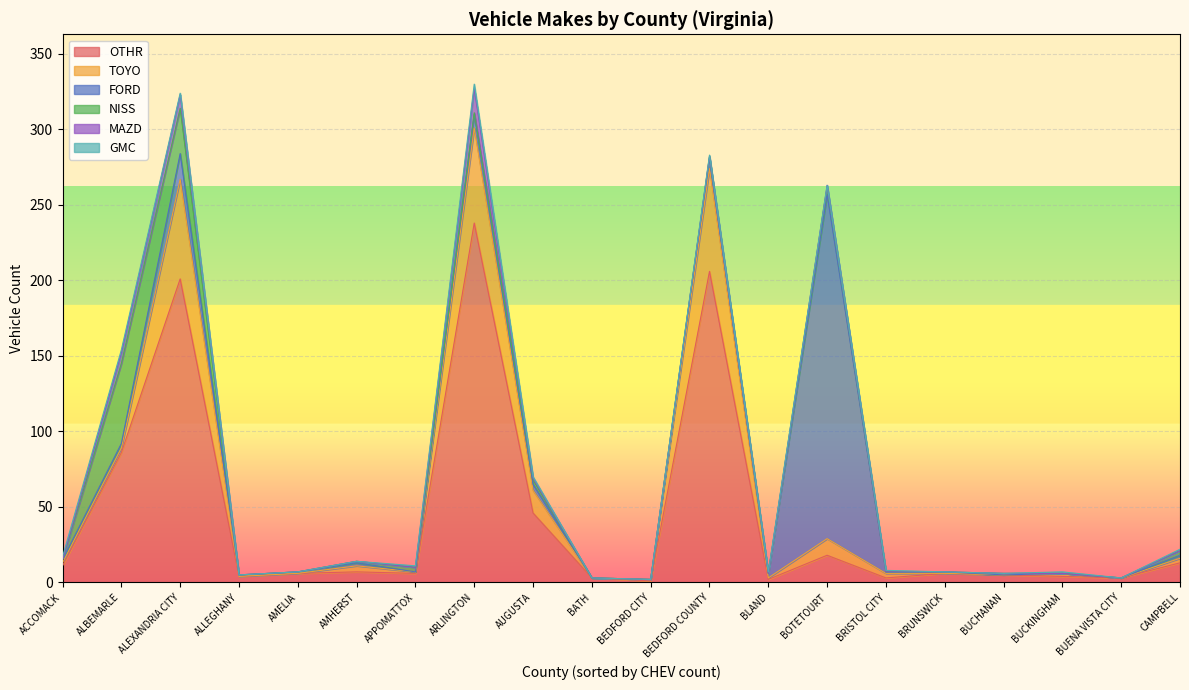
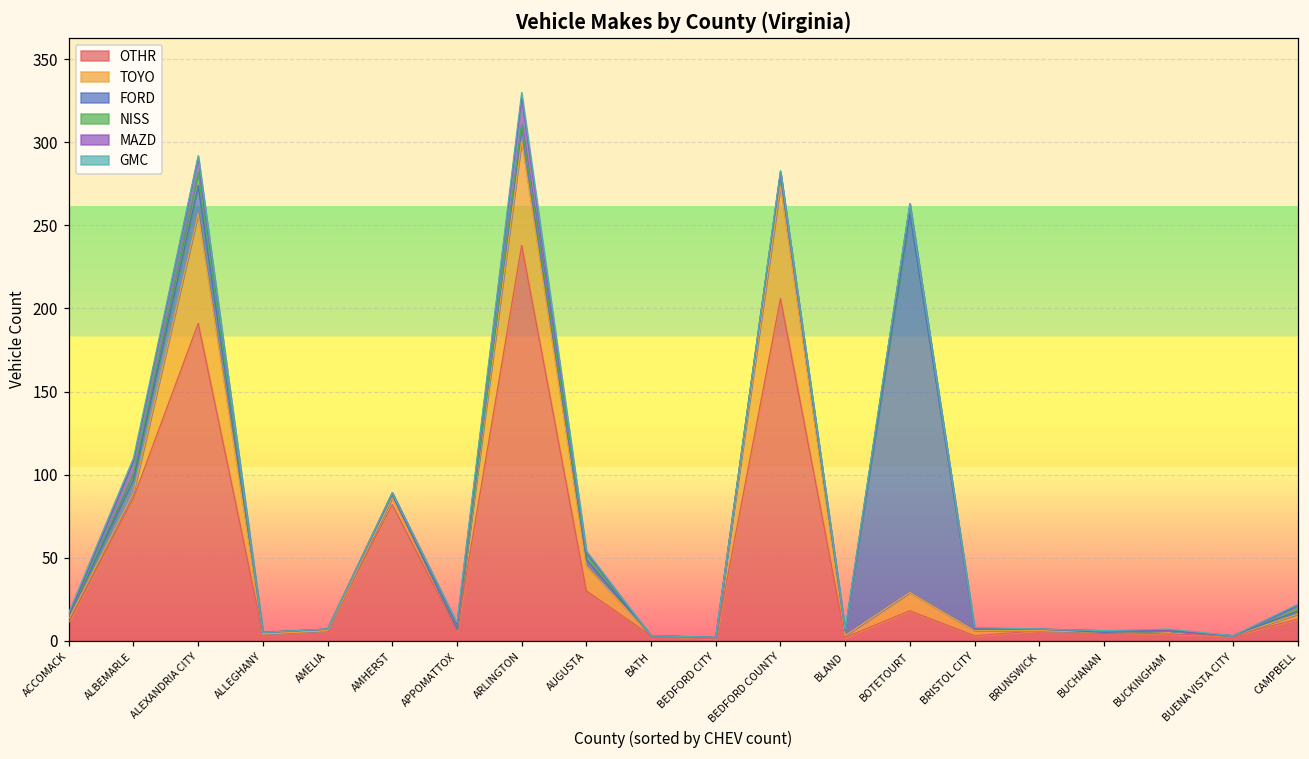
  {
    "OTHR": {
      "ACCOMACK": 11,
      "ALBEMARLE": 86,
-     "ALEXANDRIA CITY": 201,
-     "AMHERST": 7,
+     "ALEXANDRIA CITY": 191,
+     "AMHERST": 82,
      "ARLINGTON": 238,
-     "AUGUSTA": 46,
+     "AUGUSTA": 30,
      "BEDFORD COUNTY": 206,
      "BOTETOURT": 18,
      "BRISTOL CITY": 3,
      "BUCKINGHAM": 4,
      "CAMPBELL": 13
    },
    "TOYO": {
      "ACCOMACK": 2,
      "ALBEMARLE": 3,
      "ALEXANDRIA CITY": 66,
      "AMHERST": 4,
      "ARLINGTON": 63,
      "AUGUSTA": 15,
      "BEDFORD COUNTY": 68,
      "BOTETOURT": 11,
      "CAMPBELL": 3
    },
    "FORD": {
-     "ALBEMARLE": 3,
+     "ALBEMARLE": 8,
      "ALEXANDRIA CITY": 17,
      "AUGUSTA": 4,
      "BOTETOURT": 228,
      "CAMPBELL": 2
    },
    "NISS": {
-     "ALBEMARLE": 53,
-     "ALEXANDRIA CITY": 30
+     "ALBEMARLE": 4,
+     "ALEXANDRIA CITY": 8
    },
    "MAZD": {
      "ALBEMARLE": 7,
      "ARLINGTON": 16
    },
    "GMC": {
      "ACCOMACK": 2,
      "ALBEMARLE": 2,
      "ARLINGTON": 3
    }
  }
